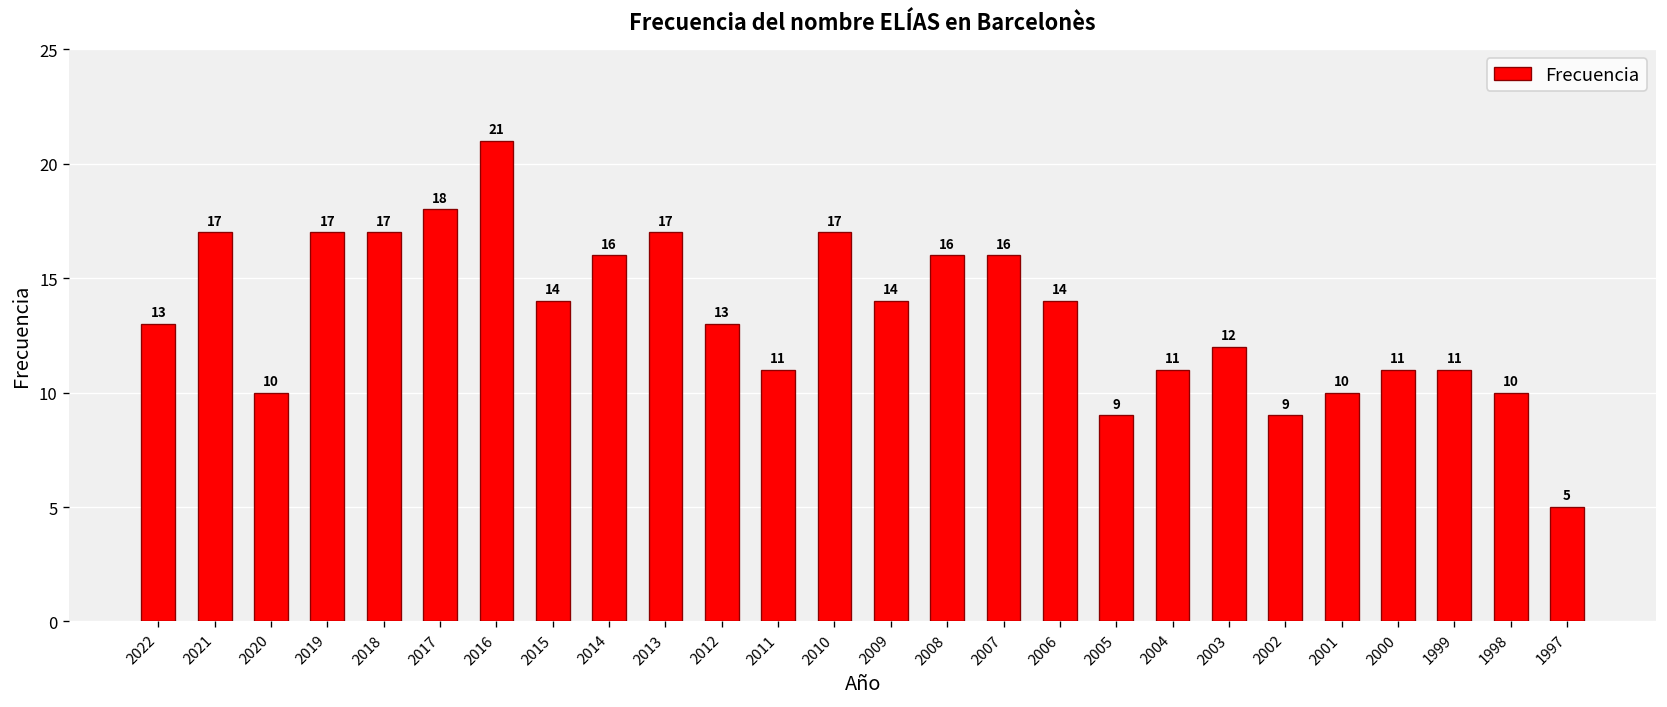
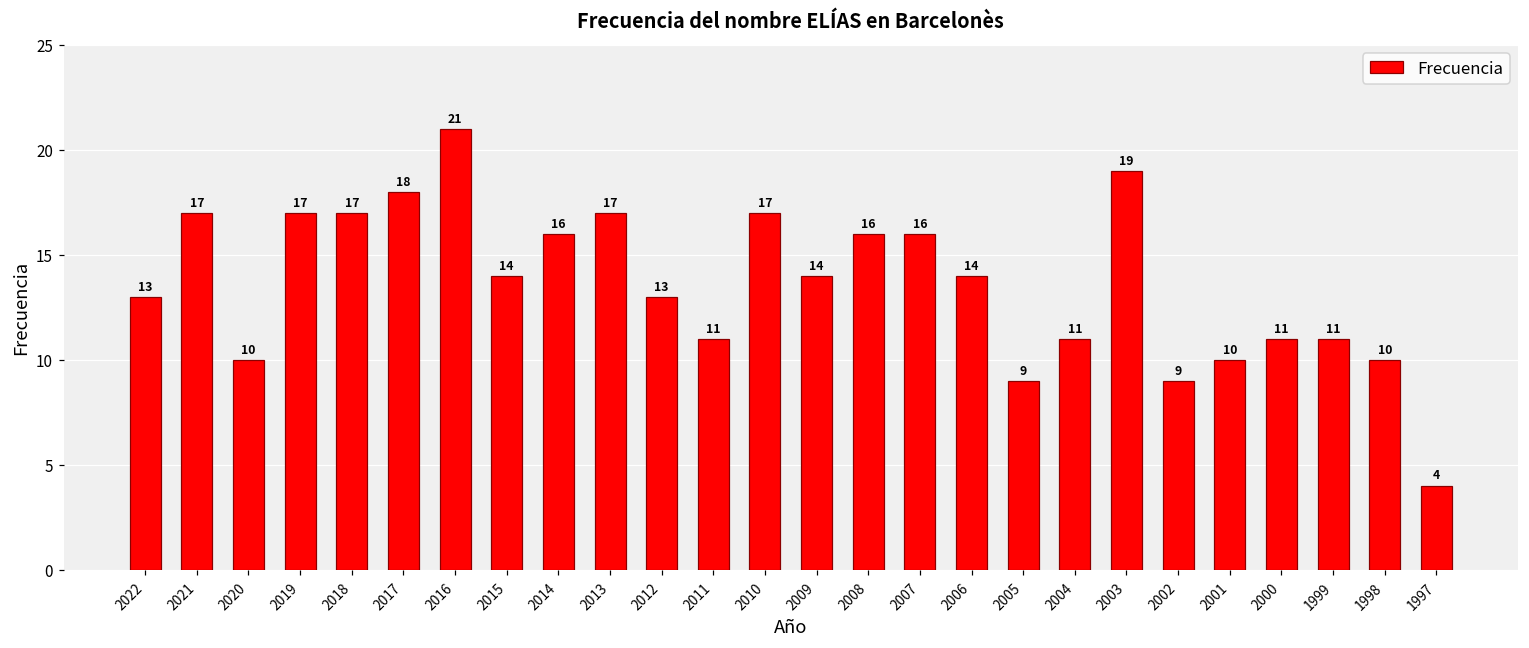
  {
    "2022": 13,
    "2021": 17,
    "2020": 10,
    "2019": 17,
    "2018": 17,
    "2017": 18,
    "2016": 21,
    "2015": 14,
    "2014": 16,
    "2013": 17,
    "2012": 13,
    "2011": 11,
    "2010": 17,
    "2009": 14,
    "2008": 16,
    "2007": 16,
    "2006": 14,
    "2005": 9,
    "2004": 11,
-   "2003": 12,
+   "2003": 19,
    "2002": 9,
    "2001": 10,
    "2000": 11,
    "1999": 11,
    "1998": 10,
-   "1997": 5
+   "1997": 4
  }
